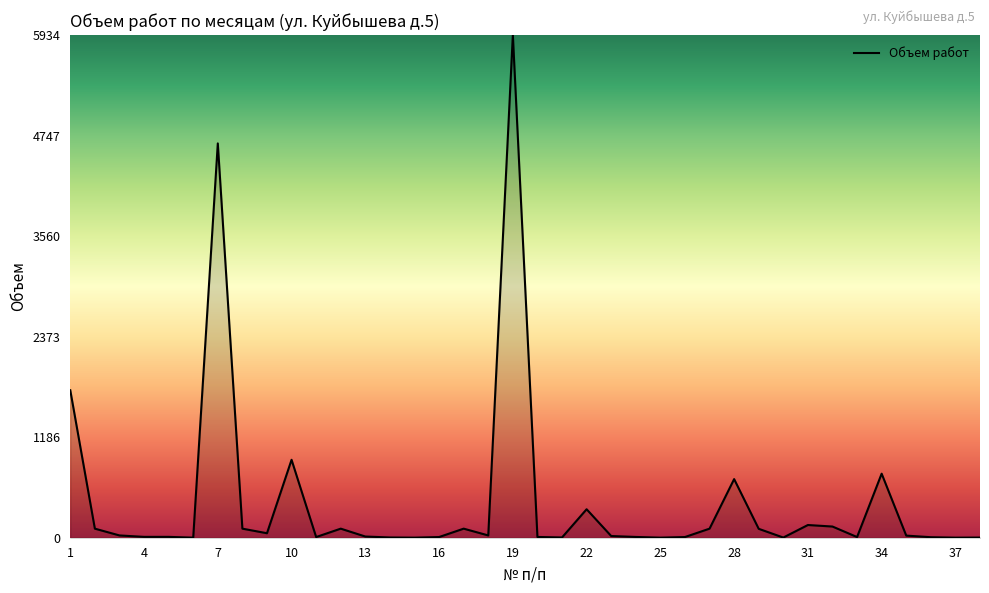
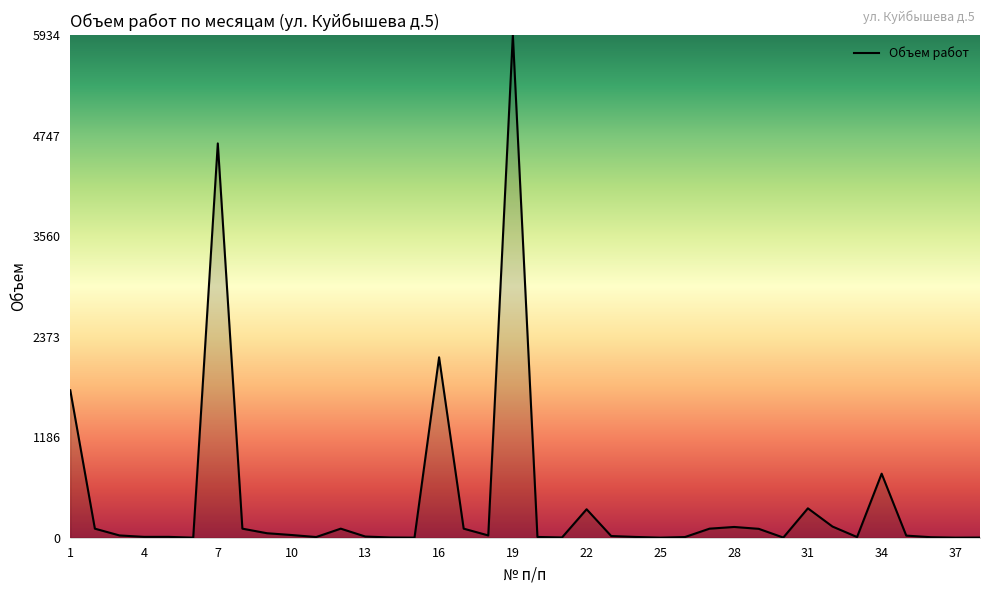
  {
    "1": 1700,
    "4": 0,
    "7": 4700,
-   "10": 900,
+   "10": 0,
    "13": 0,
-   "16": 0,
+   "16": 2100,
    "19": 5900,
    "22": 300,
    "25": 0,
-   "28": 700,
-   "31": 200,
+   "28": 100,
+   "31": 300,
    "34": 800,
    "37": 0
  }
